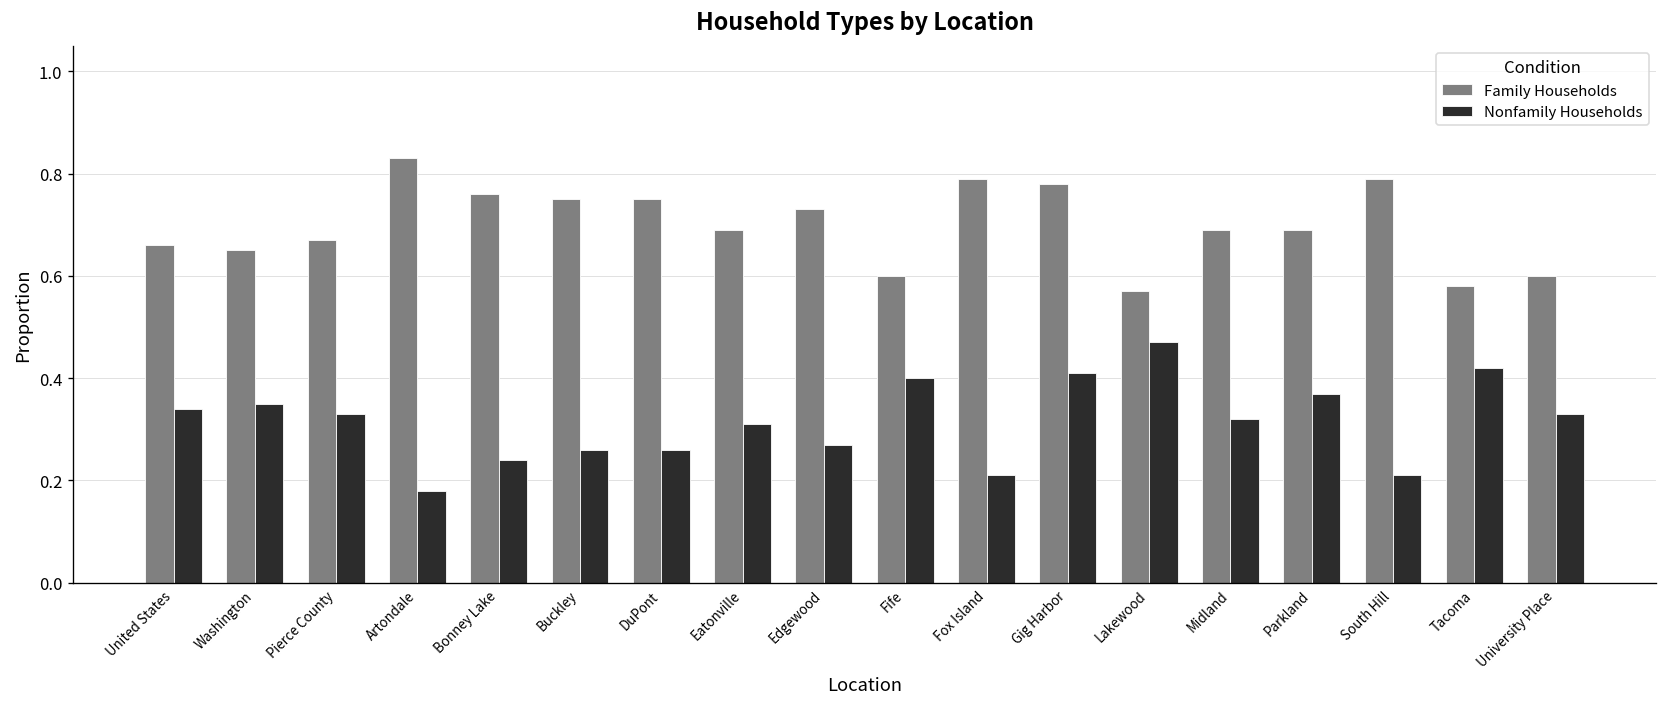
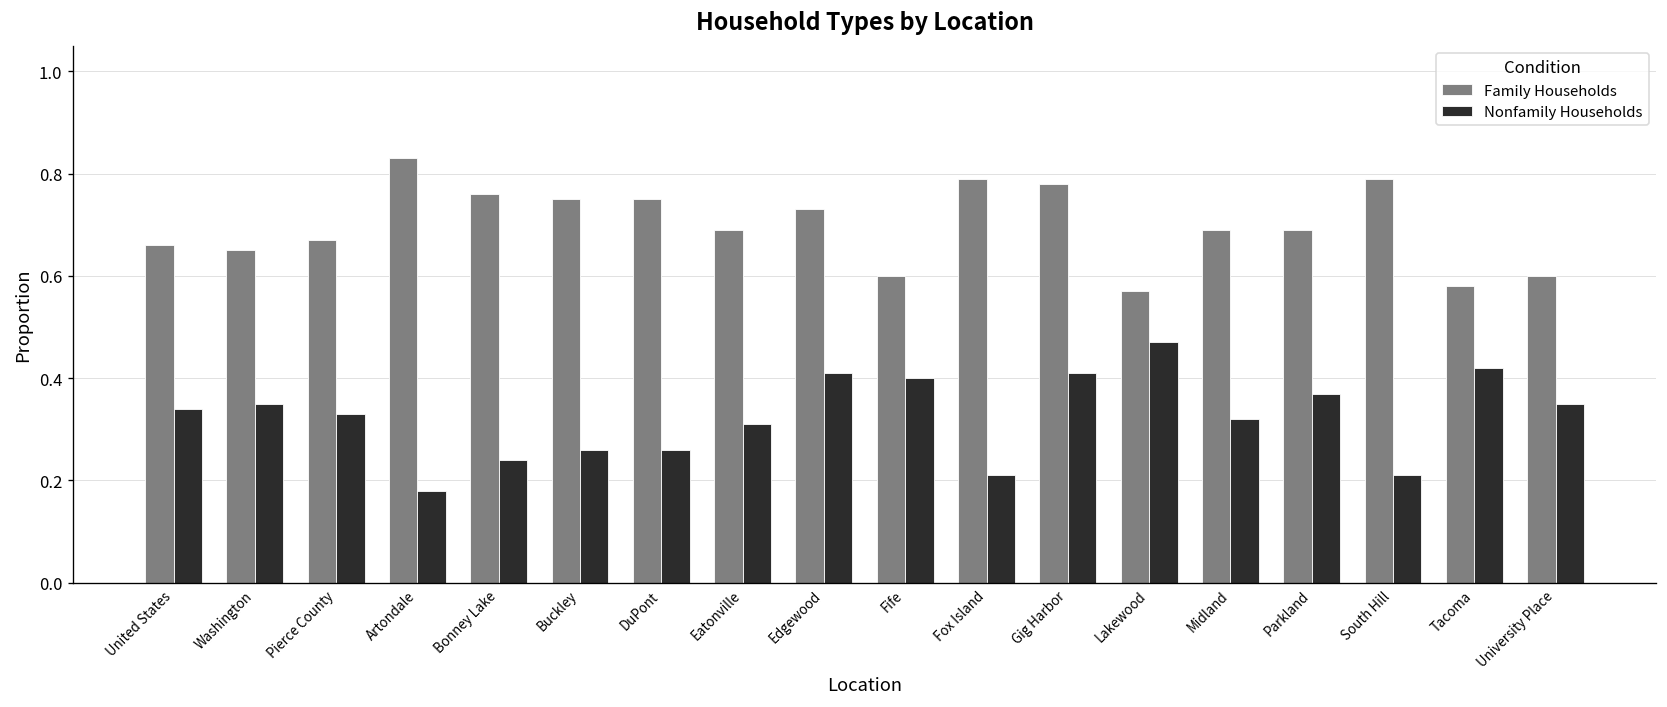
  {
    "Family Households": {
      "United States": 0.66,
      "Washington": 0.65,
      "Pierce County": 0.67,
      "Artondale": 0.83,
      "Bonney Lake": 0.76,
      "Buckley": 0.75,
      "DuPont": 0.75,
      "Eatonville": 0.69,
      "Edgewood": 0.73,
      "Fife": 0.60,
      "Fox Island": 0.79,
      "Gig Harbor": 0.78,
      "Lakewood": 0.57,
      "Midland": 0.69,
      "Parkland": 0.69,
      "South Hill": 0.79,
      "Tacoma": 0.58,
      "University Place": 0.60
    },
    "Nonfamily Households": {
      "United States": 0.34,
      "Washington": 0.35,
      "Pierce County": 0.33,
      "Artondale": 0.18,
      "Bonney Lake": 0.24,
      "Buckley": 0.26,
      "DuPont": 0.26,
      "Eatonville": 0.31,
-     "Edgewood": 0.27,
+     "Edgewood": 0.41,
      "Fife": 0.40,
      "Fox Island": 0.21,
      "Gig Harbor": 0.41,
      "Lakewood": 0.47,
      "Midland": 0.32,
      "Parkland": 0.37,
      "South Hill": 0.21,
      "Tacoma": 0.42,
-     "University Place": 0.33
+     "University Place": 0.35
    }
  }
